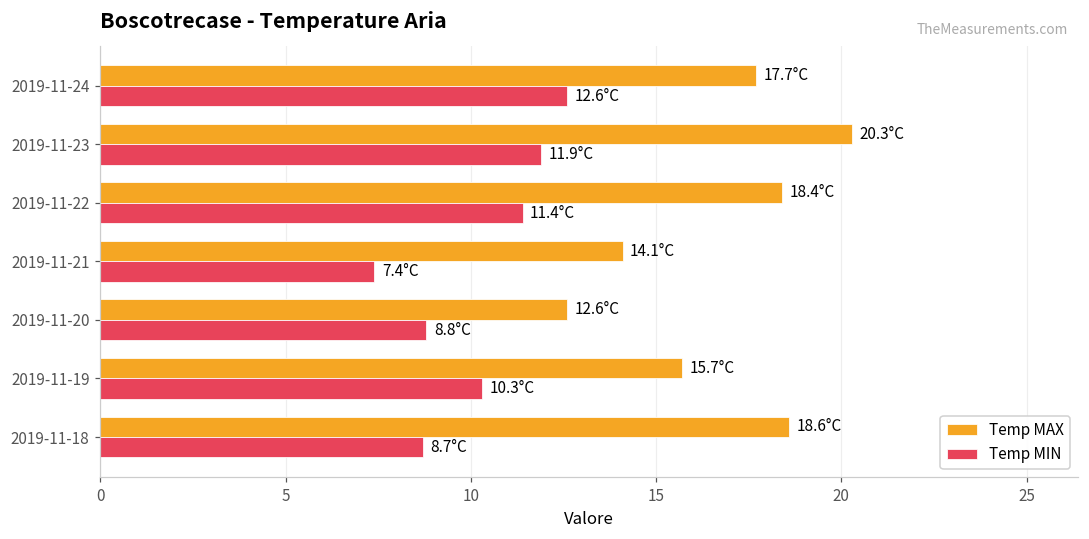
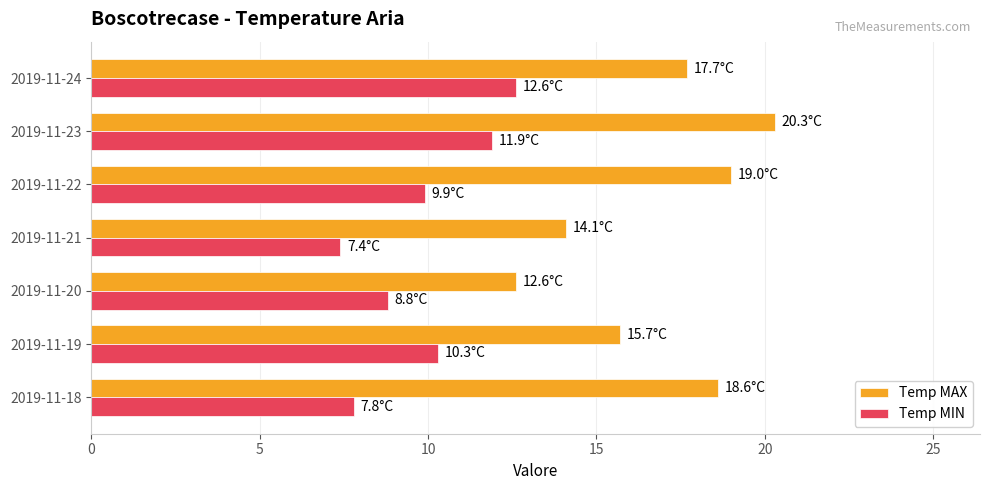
  {
    "Temp MAX": {
      "2019-11-24": "17.7°C",
      "2019-11-23": "20.3°C",
-     "2019-11-22": "18.4°C",
+     "2019-11-22": "19.0°C",
      "2019-11-21": "14.1°C",
      "2019-11-20": "12.6°C",
      "2019-11-19": "15.7°C",
      "2019-11-18": "18.6°C"
    },
    "Temp MIN": {
      "2019-11-24": "12.6°C",
      "2019-11-23": "11.9°C",
-     "2019-11-22": "11.4°C",
+     "2019-11-22": "9.9°C",
      "2019-11-21": "7.4°C",
      "2019-11-20": "8.8°C",
      "2019-11-19": "10.3°C",
-     "2019-11-18": "8.7°C"
+     "2019-11-18": "7.8°C"
    }
  }
